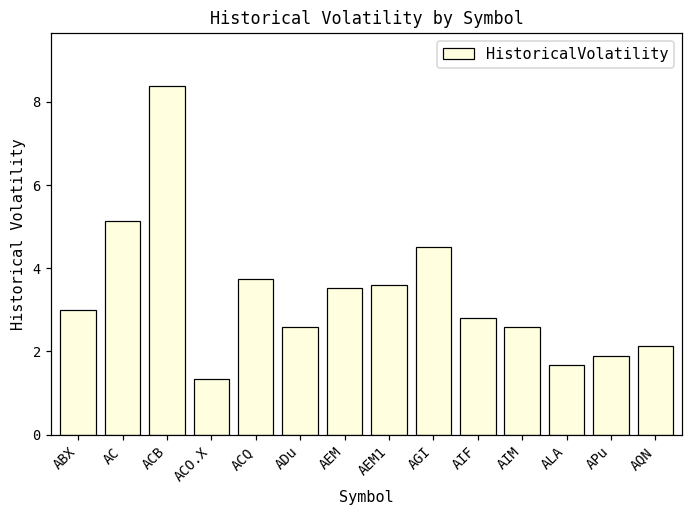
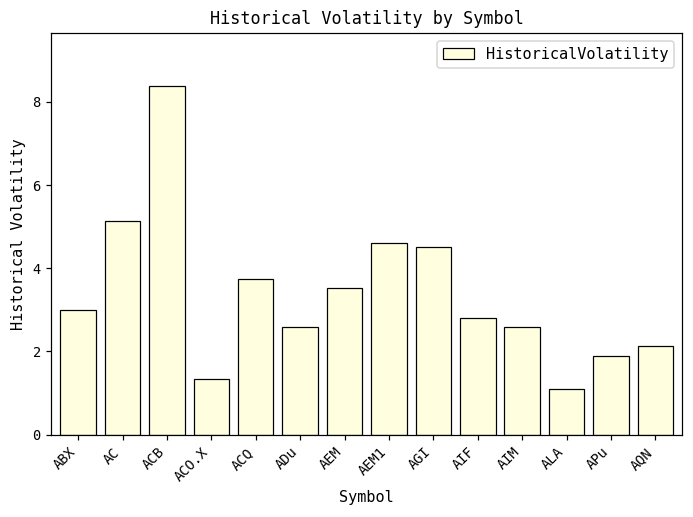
  {
    "ABX": 3.0,
    "AC": 5.1,
    "ACB": 8.4,
    "ACO.X": 1.3,
    "ACQ": 3.7,
    "ADu": 2.6,
    "AEM": 3.5,
-   "AEM1": 3.6,
+   "AEM1": 4.6,
    "AGI": 4.5,
    "AIF": 2.8,
    "AIM": 2.6,
-   "ALA": 1.7,
+   "ALA": 1.1,
    "APu": 1.9,
    "AQN": 2.1
  }
